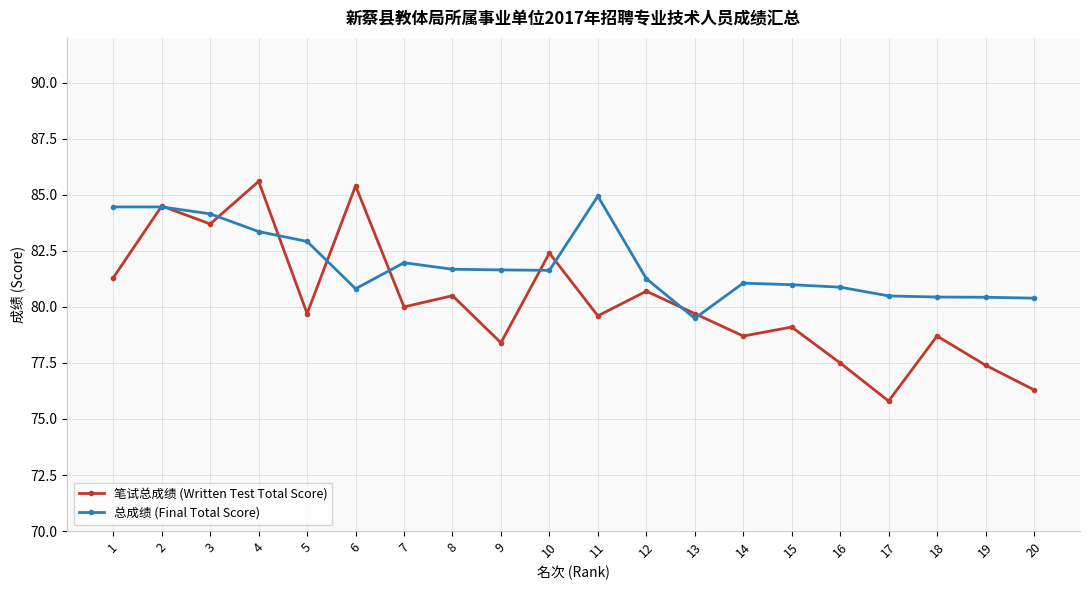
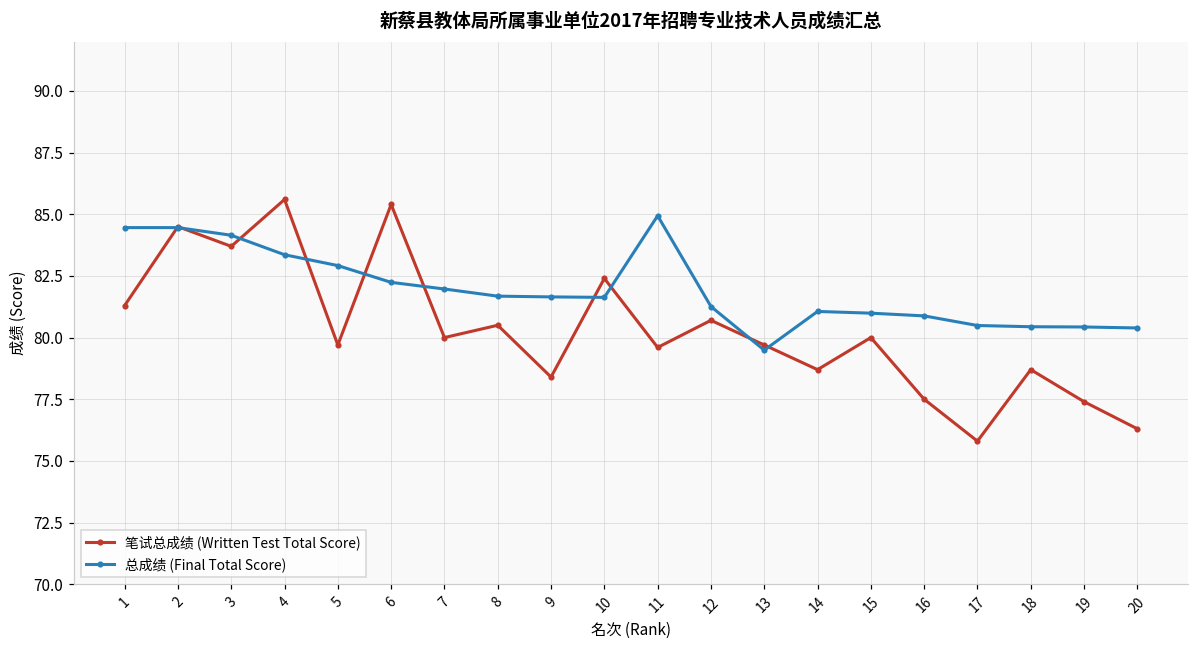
  {
    "笔试总成绩 (Written Test Total Score)": {
      "1": 81.3,
      "3": 83.7,
      "4": 85.6,
      "5": 79.7,
      "6": 85.4,
      "7": 80.0,
      "8": 80.5,
      "9": 78.4,
      "10": 82.4,
      "11": 79.6,
      "12": 80.7,
      "13": 79.7,
      "14": 78.7,
-     "15": 79.1,
+     "15": 80.0,
      "16": 77.5,
      "17": 75.8,
      "18": 78.7,
      "19": 77.4,
      "20": 76.3
    },
    "总成绩 (Final Total Score)": {
      "1": 84.5,
      "3": 84.2,
      "4": 83.4,
      "5": 82.9,
-     "6": 80.8,
+     "6": 82.2,
      "7": 82.0,
      "8": 81.7,
      "9": 81.7,
      "10": 81.6,
      "11": 84.9,
      "12": 81.3,
      "13": 79.5,
      "14": 81.1,
      "15": 81.0,
      "16": 80.9,
      "17": 80.5,
      "18": 80.4,
      "19": 80.4,
      "20": 80.4
    }
  }
